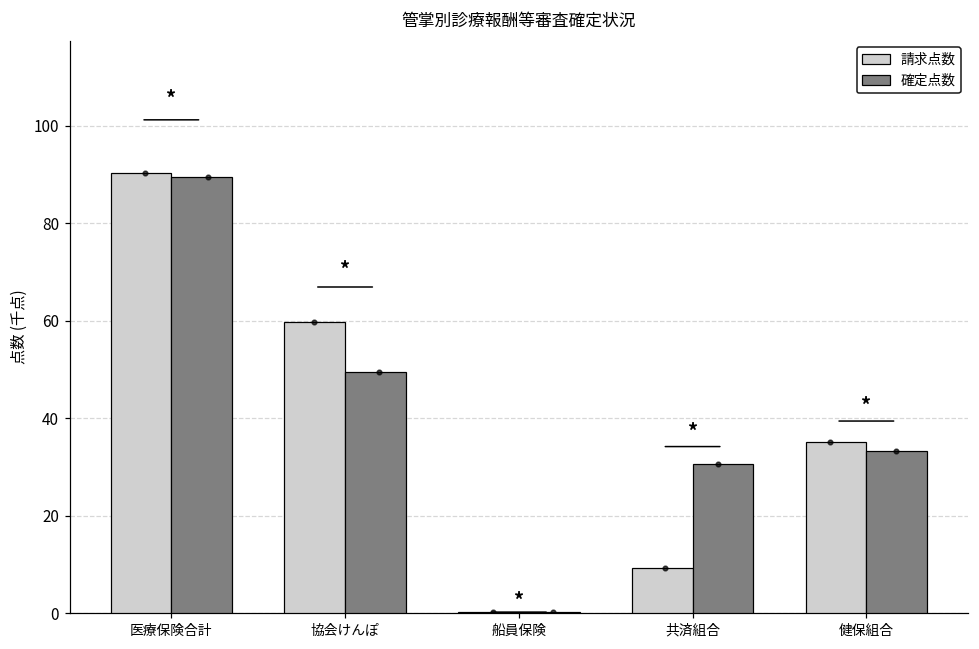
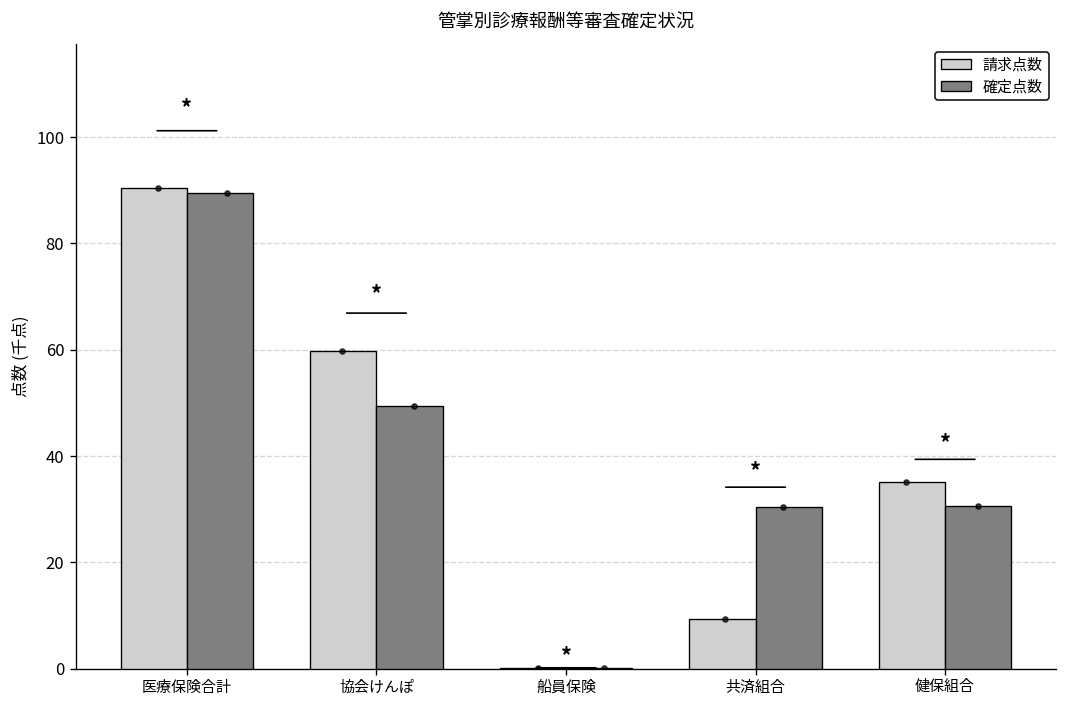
  {
    "請求点数": {
      "医療保険合計": 90,
      "協会けんぽ": 60,
      "共済組合": 9,
      "健保組合": 35
    },
    "確定点数": {
      "医療保険合計": 90,
      "協会けんぽ": 50,
      "共済組合": 30,
-     "健保組合": 33
+     "健保組合": 31
    }
  }
